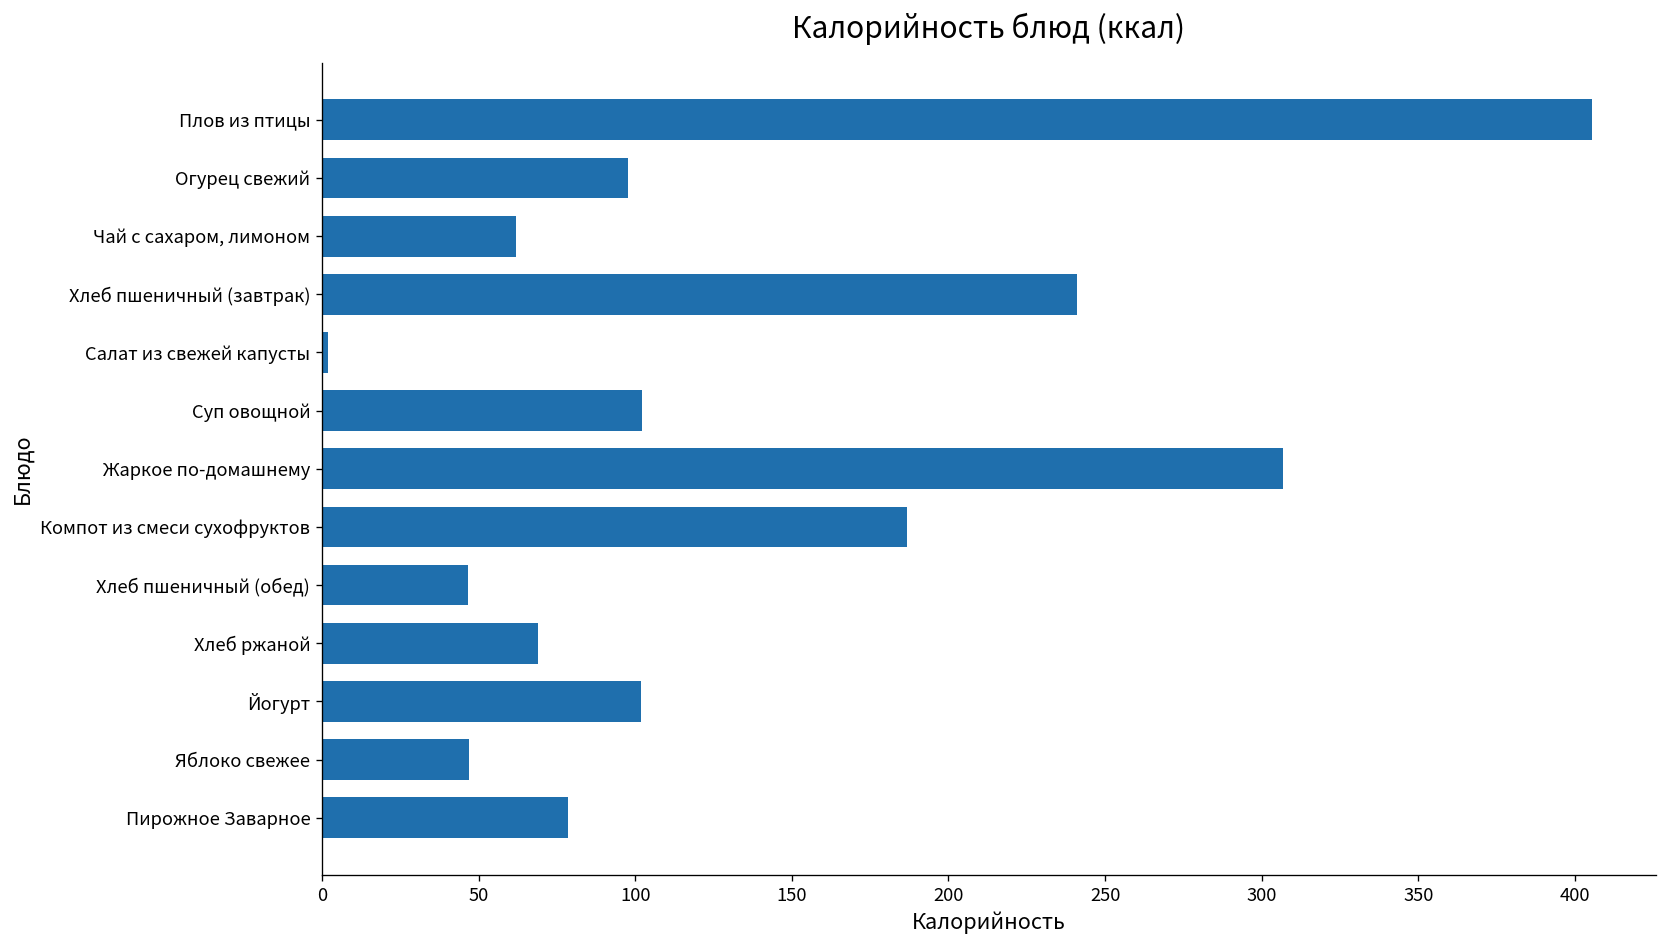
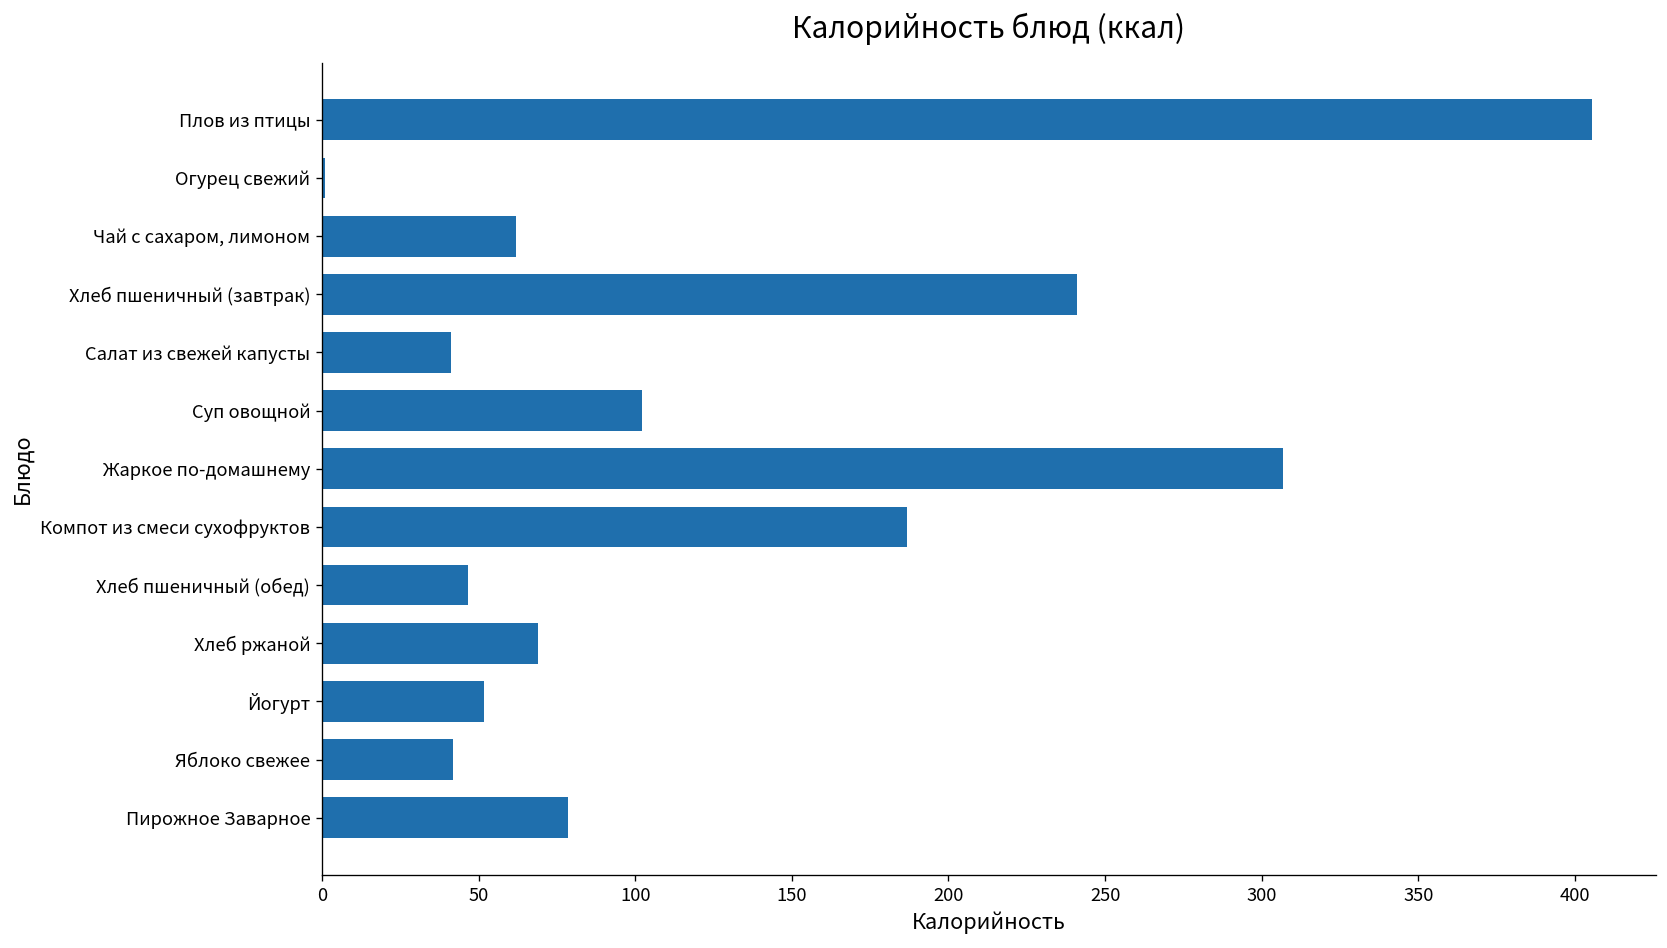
  {
    "Плов из птицы": 406,
-   "Огурец свежий": 98,
+   "Огурец свежий": 1,
    "Чай с сахаром, лимоном": 62,
    "Хлеб пшеничный (завтрак)": 241,
-   "Салат из свежей капусты": 2,
+   "Салат из свежей капусты": 41,
    "Суп овощной": 102,
    "Жаркое по-домашнему": 307,
    "Компот из смеси сухофруктов": 187,
    "Хлеб пшеничный (обед)": 47,
    "Хлеб ржаной": 69,
-   "Йогурт": 102,
-   "Яблоко свежее": 47,
+   "Йогурт": 52,
+   "Яблоко свежее": 42,
    "Пирожное Заварное": 79
  }
